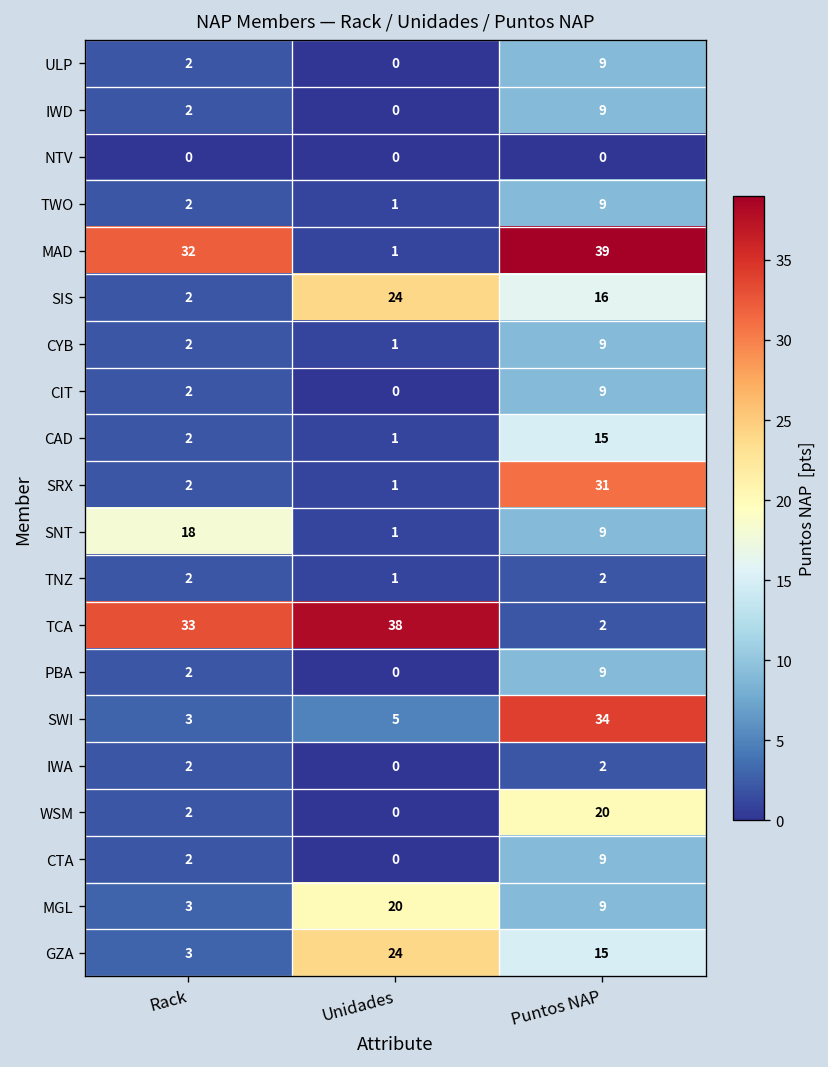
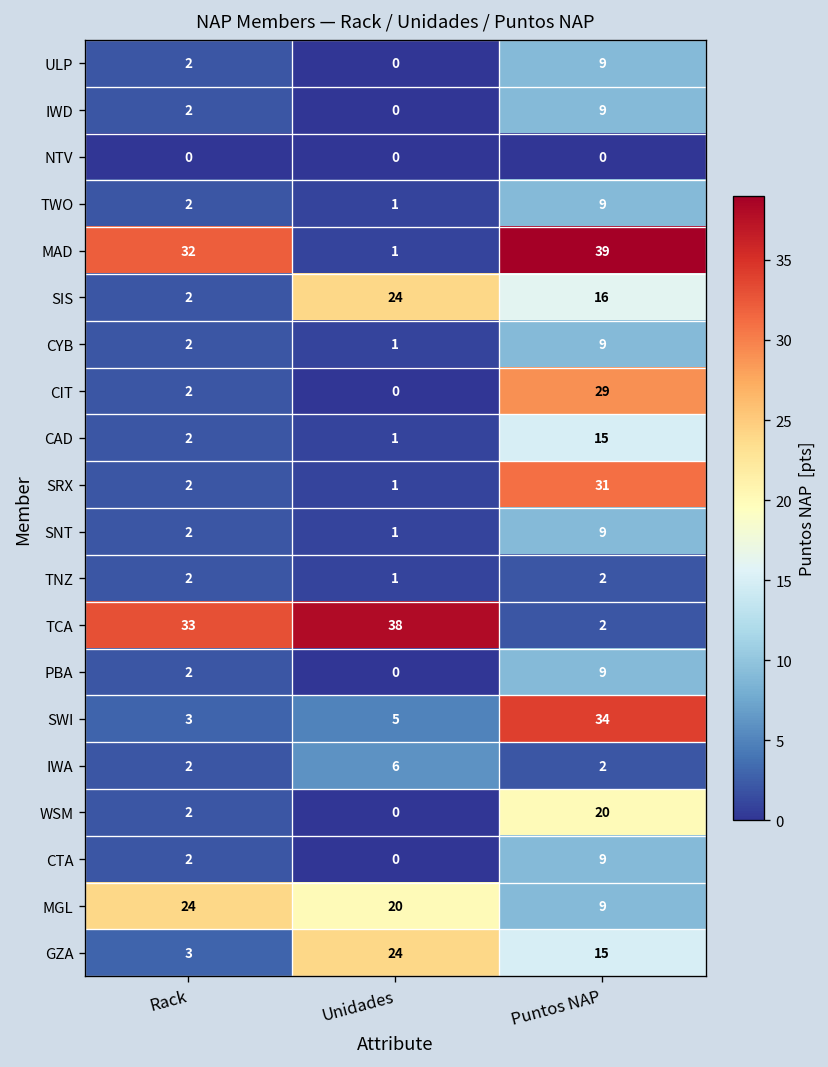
  {
    "ULP": {
      "Rack": 2,
      "Unidades": 0,
      "Puntos NAP": 9
    },
    "IWD": {
      "Rack": 2,
      "Unidades": 0,
      "Puntos NAP": 9
    },
    "NTV": {
      "Rack": 0,
      "Unidades": 0,
      "Puntos NAP": 0
    },
    "TWO": {
      "Rack": 2,
      "Unidades": 1,
      "Puntos NAP": 9
    },
    "MAD": {
      "Rack": 32,
      "Unidades": 1,
      "Puntos NAP": 39
    },
    "SIS": {
      "Rack": 2,
      "Unidades": 24,
      "Puntos NAP": 16
    },
    "CYB": {
      "Rack": 2,
      "Unidades": 1,
      "Puntos NAP": 9
    },
    "CIT": {
      "Rack": 2,
      "Unidades": 0,
-     "Puntos NAP": 9
+     "Puntos NAP": 29
    },
    "CAD": {
      "Rack": 2,
      "Unidades": 1,
      "Puntos NAP": 15
    },
    "SRX": {
      "Rack": 2,
      "Unidades": 1,
      "Puntos NAP": 31
    },
    "SNT": {
-     "Rack": 18,
+     "Rack": 2,
      "Unidades": 1,
      "Puntos NAP": 9
    },
    "TNZ": {
      "Rack": 2,
      "Unidades": 1,
      "Puntos NAP": 2
    },
    "TCA": {
      "Rack": 33,
      "Unidades": 38,
      "Puntos NAP": 2
    },
    "PBA": {
      "Rack": 2,
      "Unidades": 0,
      "Puntos NAP": 9
    },
    "SWI": {
      "Rack": 3,
      "Unidades": 5,
      "Puntos NAP": 34
    },
    "IWA": {
      "Rack": 2,
-     "Unidades": 0,
+     "Unidades": 6,
      "Puntos NAP": 2
    },
    "WSM": {
      "Rack": 2,
      "Unidades": 0,
      "Puntos NAP": 20
    },
    "CTA": {
      "Rack": 2,
      "Unidades": 0,
      "Puntos NAP": 9
    },
    "MGL": {
-     "Rack": 3,
+     "Rack": 24,
      "Unidades": 20,
      "Puntos NAP": 9
    },
    "GZA": {
      "Rack": 3,
      "Unidades": 24,
      "Puntos NAP": 15
    }
  }
